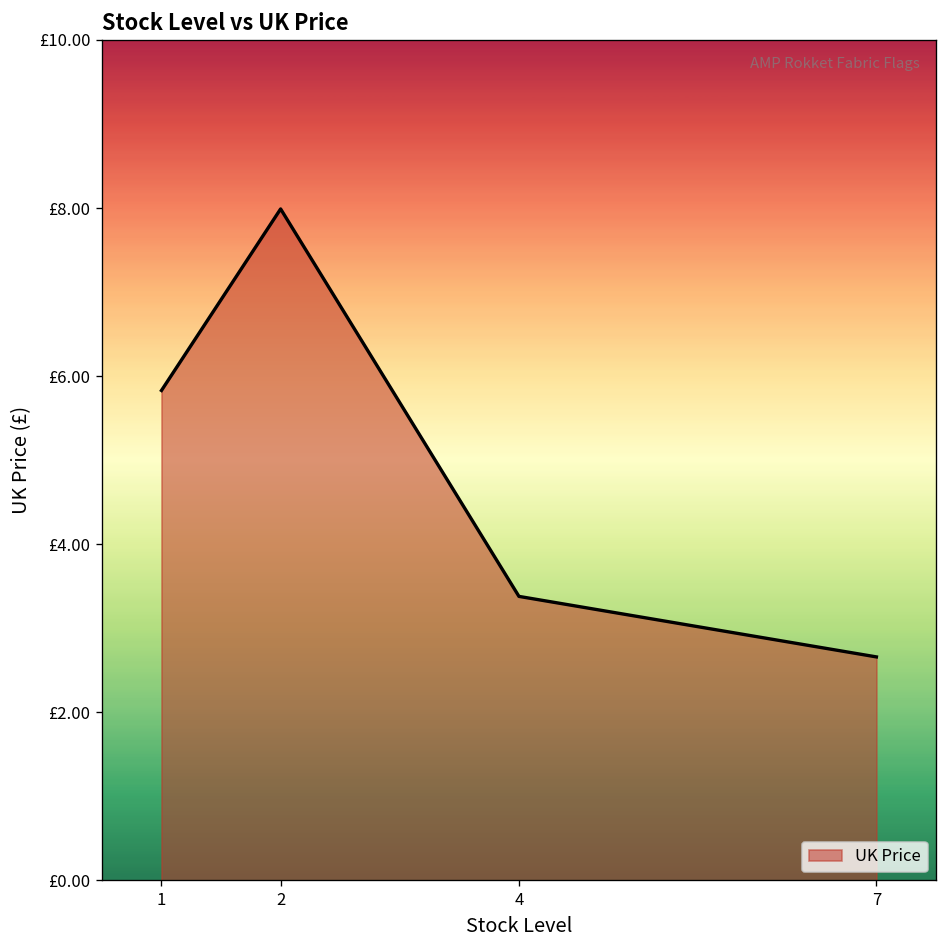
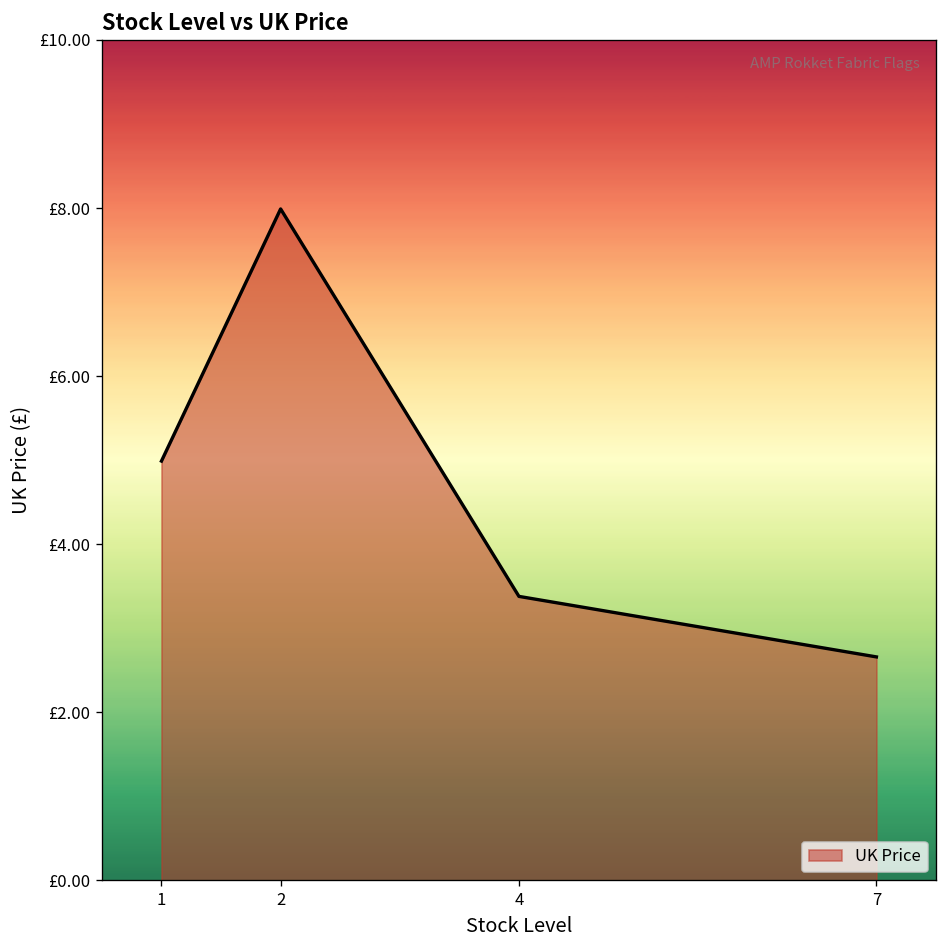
  {
-   "1": "£5.8",
+   "1": "£5.0",
    "2": "£8.0",
    "4": "£3.4",
    "7": "£2.7"
  }
